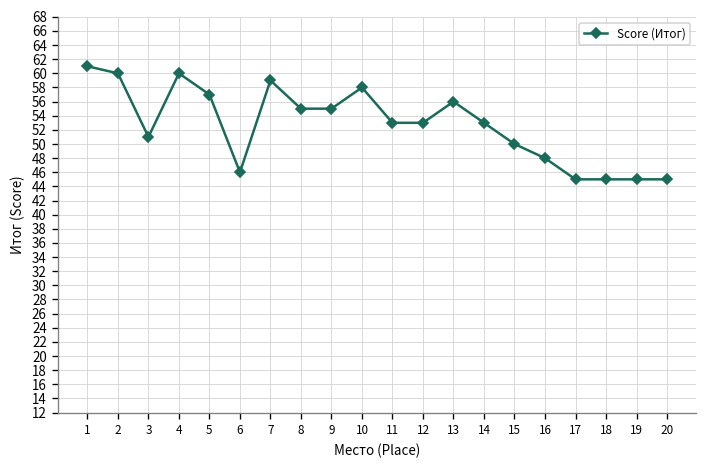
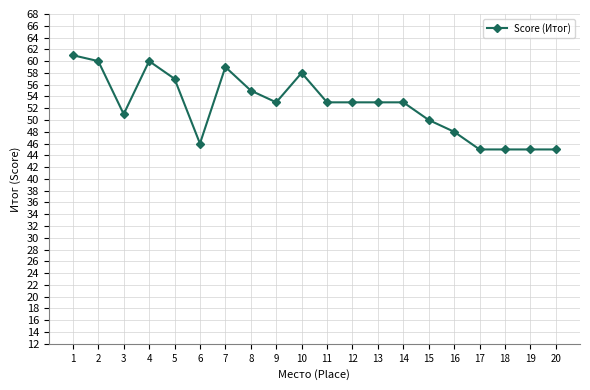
  {
    "1": 61,
    "2": 60,
    "3": 51,
    "4": 60,
    "5": 57,
    "6": 46,
    "7": 59,
    "8": 55,
-   "9": 55,
+   "9": 53,
    "10": 58,
    "11": 53,
    "12": 53,
-   "13": 56,
+   "13": 53,
    "14": 53,
    "15": 50,
    "16": 48,
    "17": 45,
    "18": 45,
    "19": 45,
    "20": 45
  }
